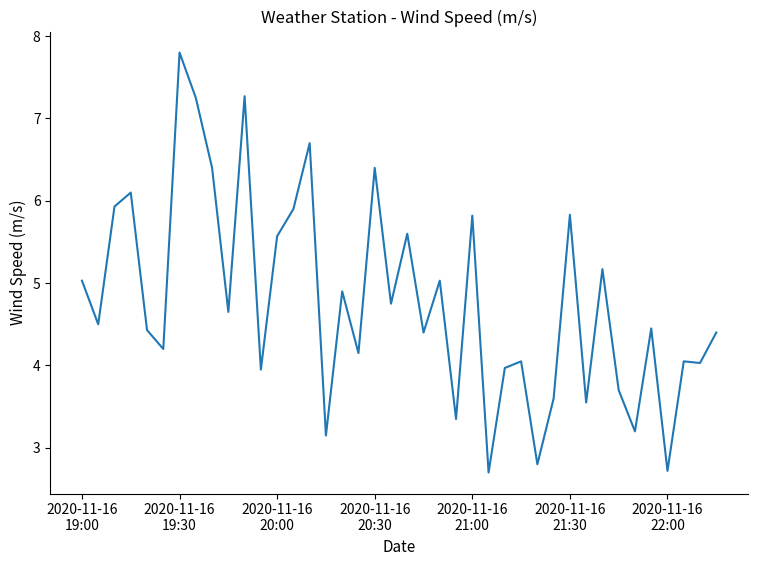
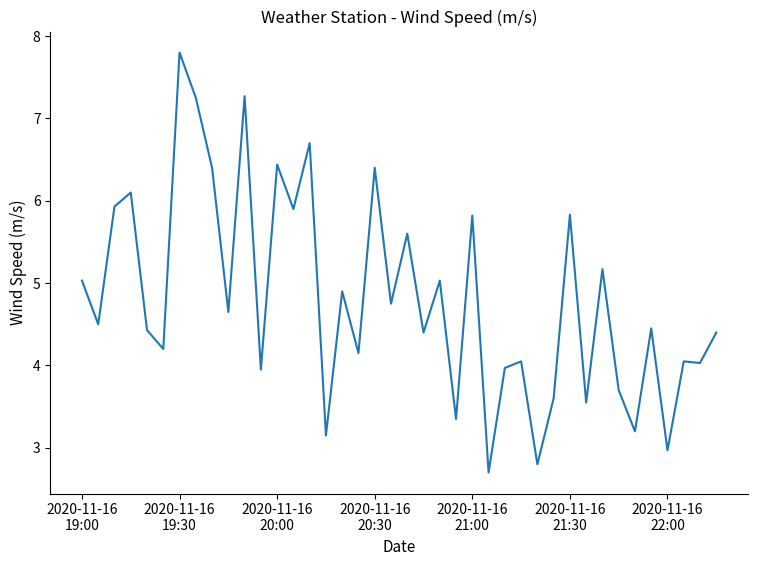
  {
    "2020-11-16 19:00": 5.0,
    "2020-11-16 19:30": 7.8,
-   "2020-11-16 20:00": 5.6,
+   "2020-11-16 20:00": 6.4,
    "2020-11-16 20:30": 6.4,
    "2020-11-16 21:00": 5.8,
    "2020-11-16 21:30": 5.8,
-   "2020-11-16 22:00": 2.7
+   "2020-11-16 22:00": 3.0
  }
